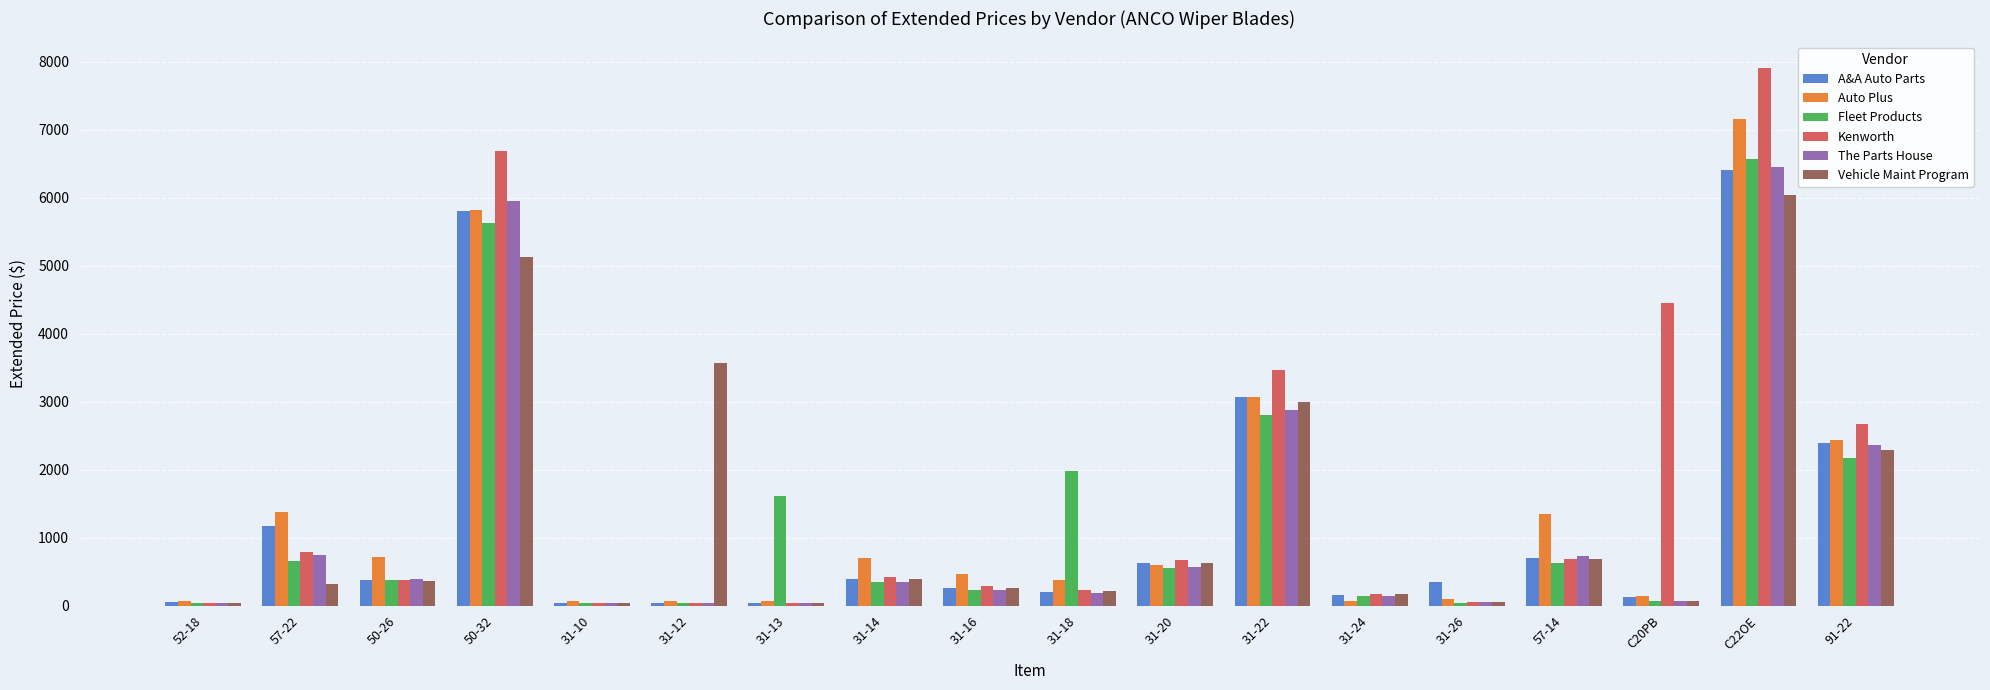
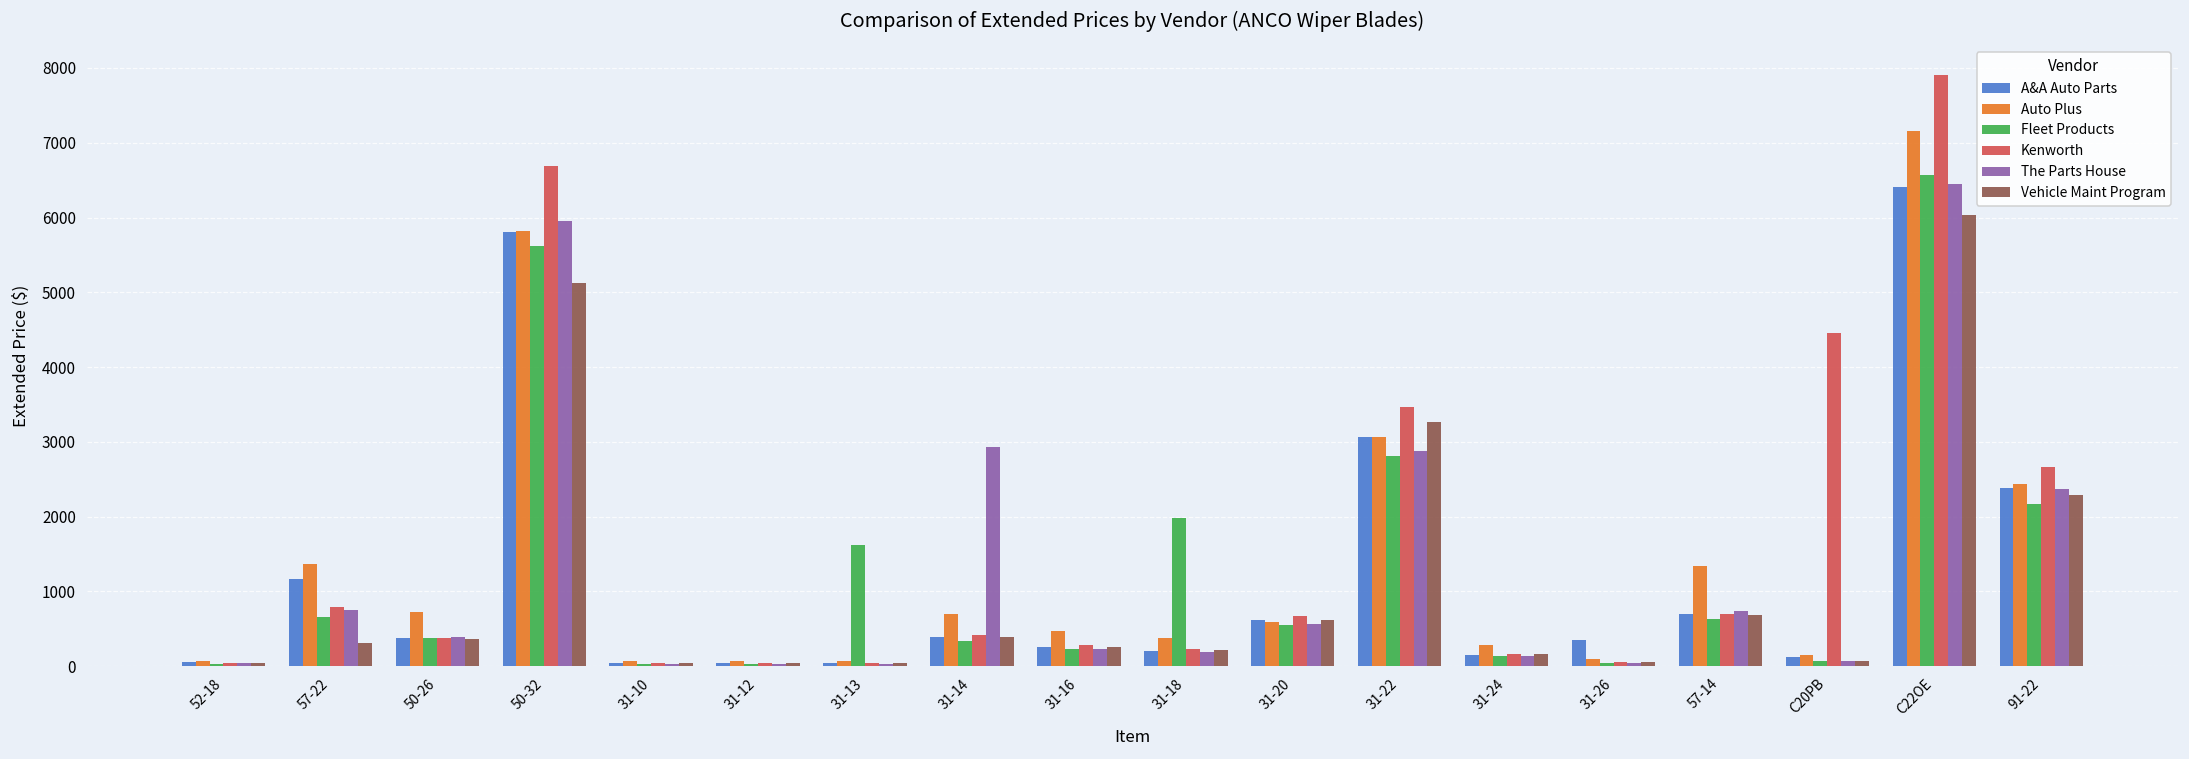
  {
    "A&A Auto Parts": {
      "52-18": 100,
      "57-22": 1200,
      "50-26": 400,
      "50-32": 5800,
      "31-10": 0,
      "31-12": 0,
      "31-13": 0,
      "31-14": 400,
      "31-16": 300,
      "31-18": 200,
      "31-20": 600,
      "31-22": 3100,
      "31-24": 200,
      "31-26": 400,
      "57-14": 700,
      "C20PB": 100,
      "C22OE": 6400,
      "91-22": 2400
    },
    "Auto Plus": {
      "52-18": 100,
      "57-22": 1400,
      "50-26": 700,
      "50-32": 5800,
      "31-10": 100,
      "31-12": 100,
      "31-13": 100,
      "31-14": 700,
      "31-16": 500,
      "31-18": 400,
      "31-20": 600,
      "31-22": 3100,
-     "31-24": 100,
+     "31-24": 300,
      "31-26": 100,
      "57-14": 1300,
      "C20PB": 100,
      "C22OE": 7200,
      "91-22": 2400
    },
    "Fleet Products": {
      "57-22": 700,
      "50-26": 400,
      "50-32": 5600,
      "31-13": 1600,
      "31-14": 300,
      "31-16": 200,
      "31-18": 2000,
      "31-20": 500,
      "31-22": 2800,
      "31-24": 100,
      "31-26": 0,
      "57-14": 600,
      "C20PB": 100,
      "C22OE": 6600,
      "91-22": 2200
    },
    "Kenworth": {
      "52-18": 0,
      "57-22": 800,
      "50-26": 400,
      "50-32": 6700,
      "31-10": 0,
      "31-12": 0,
      "31-13": 0,
      "31-14": 400,
      "31-16": 300,
      "31-18": 200,
      "31-20": 700,
      "31-22": 3500,
      "31-24": 200,
      "31-26": 100,
      "57-14": 700,
      "C20PB": 4500,
      "C22OE": 7900,
      "91-22": 2700
    },
    "The Parts House": {
      "52-18": 0,
      "57-22": 800,
      "50-26": 400,
      "50-32": 6000,
-     "31-14": 400,
+     "31-14": 2900,
      "31-16": 200,
      "31-18": 200,
      "31-20": 600,
      "31-22": 2900,
      "31-24": 100,
      "31-26": 0,
      "57-14": 700,
      "C20PB": 100,
      "C22OE": 6400,
      "91-22": 2400
    },
    "Vehicle Maint Program": {
      "52-18": 0,
      "57-22": 300,
      "50-26": 400,
      "50-32": 5100,
      "31-10": 0,
-     "31-12": 3600,
+     "31-12": 0,
      "31-13": 0,
      "31-14": 400,
      "31-16": 300,
      "31-18": 200,
      "31-20": 600,
-     "31-22": 3000,
+     "31-22": 3300,
      "31-24": 200,
      "31-26": 100,
      "57-14": 700,
      "C20PB": 100,
      "C22OE": 6000,
      "91-22": 2300
    }
  }
